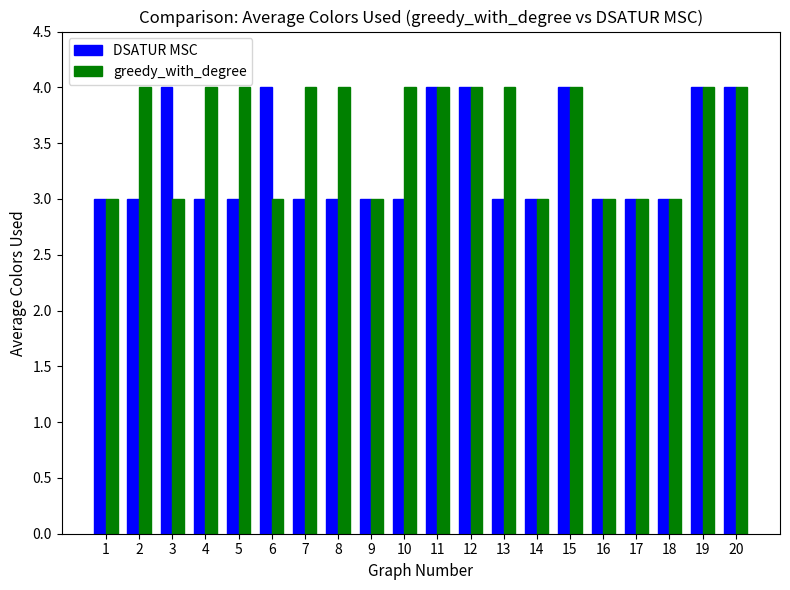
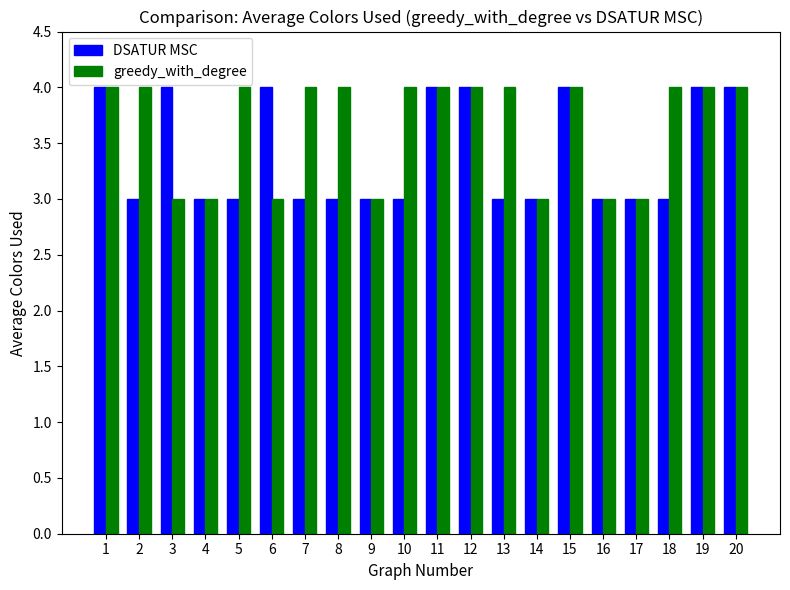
  {
    "DSATUR MSC": {
-     "1": 3,
+     "1": 4,
      "2": 3,
      "3": 4,
      "4": 3,
      "5": 3,
      "6": 4,
      "7": 3,
      "8": 3,
      "9": 3,
      "10": 3,
      "11": 4,
      "12": 4,
      "13": 3,
      "14": 3,
      "15": 4,
      "16": 3,
      "17": 3,
      "18": 3,
      "19": 4,
      "20": 4
    },
    "greedy_with_degree": {
-     "1": 3,
+     "1": 4,
      "2": 4,
      "3": 3,
-     "4": 4,
+     "4": 3,
      "5": 4,
      "6": 3,
      "7": 4,
      "8": 4,
      "9": 3,
      "10": 4,
      "11": 4,
      "12": 4,
      "13": 4,
      "14": 3,
      "15": 4,
      "16": 3,
      "17": 3,
-     "18": 3,
+     "18": 4,
      "19": 4,
      "20": 4
    }
  }
